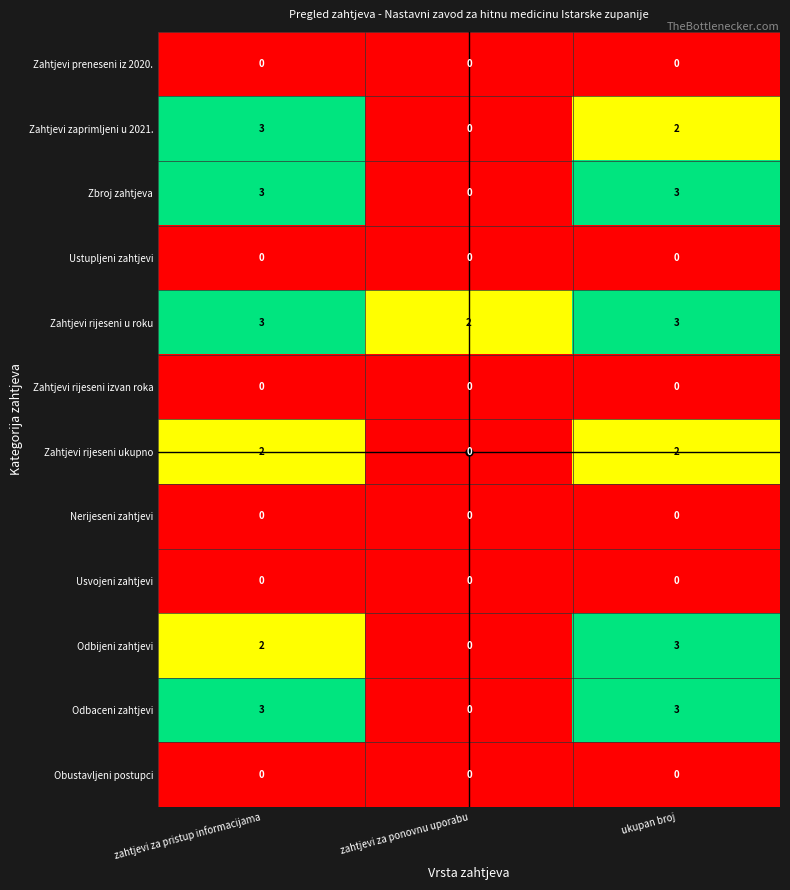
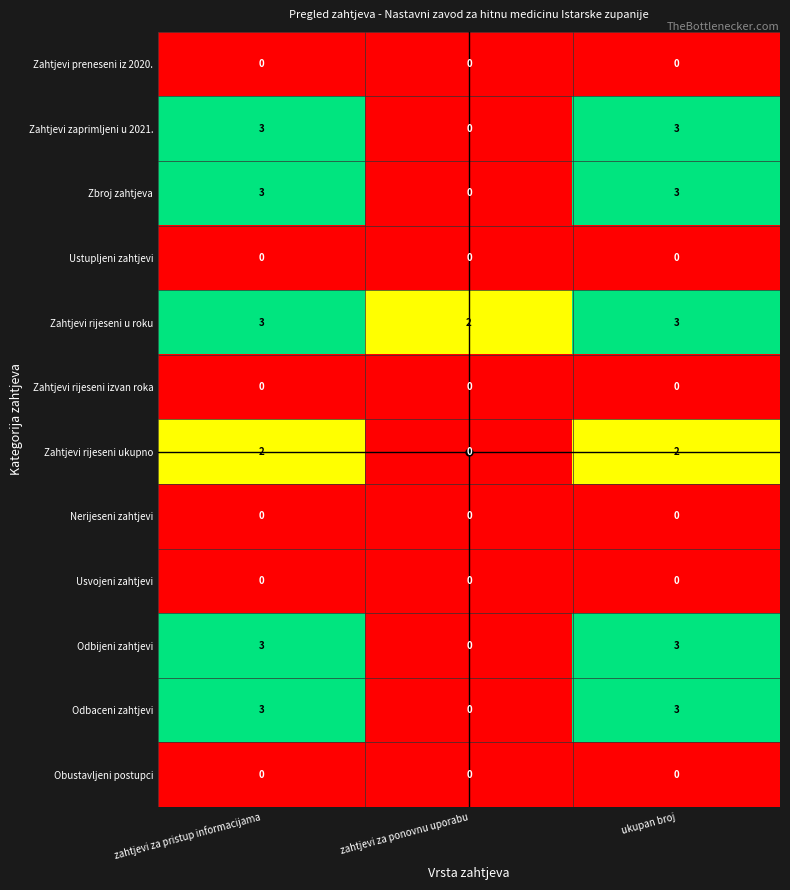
  {
    "Zahtjevi preneseni iz 2020.": {
      "zahtjevi za pristup informacijama": 0,
      "zahtjevi za ponovnu uporabu": 0,
      "ukupan broj": 0
    },
    "Zahtjevi zaprimljeni u 2021.": {
      "zahtjevi za pristup informacijama": 3,
      "zahtjevi za ponovnu uporabu": 0,
-     "ukupan broj": 2
+     "ukupan broj": 3
    },
    "Zbroj zahtjeva": {
      "zahtjevi za pristup informacijama": 3,
      "zahtjevi za ponovnu uporabu": 0,
      "ukupan broj": 3
    },
    "Ustupljeni zahtjevi": {
      "zahtjevi za pristup informacijama": 0,
      "zahtjevi za ponovnu uporabu": 0,
      "ukupan broj": 0
    },
    "Zahtjevi rijeseni u roku": {
      "zahtjevi za pristup informacijama": 3,
      "zahtjevi za ponovnu uporabu": 2,
      "ukupan broj": 3
    },
    "Zahtjevi rijeseni izvan roka": {
      "zahtjevi za pristup informacijama": 0,
      "zahtjevi za ponovnu uporabu": 0,
      "ukupan broj": 0
    },
    "Zahtjevi rijeseni ukupno": {
      "zahtjevi za pristup informacijama": 2,
      "ukupan broj": 2
    },
    "Nerijeseni zahtjevi": {
      "zahtjevi za pristup informacijama": 0,
      "zahtjevi za ponovnu uporabu": 0,
      "ukupan broj": 0
    },
    "Usvojeni zahtjevi": {
      "zahtjevi za pristup informacijama": 0,
      "zahtjevi za ponovnu uporabu": 0,
      "ukupan broj": 0
    },
    "Odbijeni zahtjevi": {
-     "zahtjevi za pristup informacijama": 2,
+     "zahtjevi za pristup informacijama": 3,
      "zahtjevi za ponovnu uporabu": 0,
      "ukupan broj": 3
    },
    "Odbaceni zahtjevi": {
      "zahtjevi za pristup informacijama": 3,
      "zahtjevi za ponovnu uporabu": 0,
      "ukupan broj": 3
    },
    "Obustavljeni postupci": {
      "zahtjevi za pristup informacijama": 0,
      "zahtjevi za ponovnu uporabu": 0,
      "ukupan broj": 0
    }
  }
